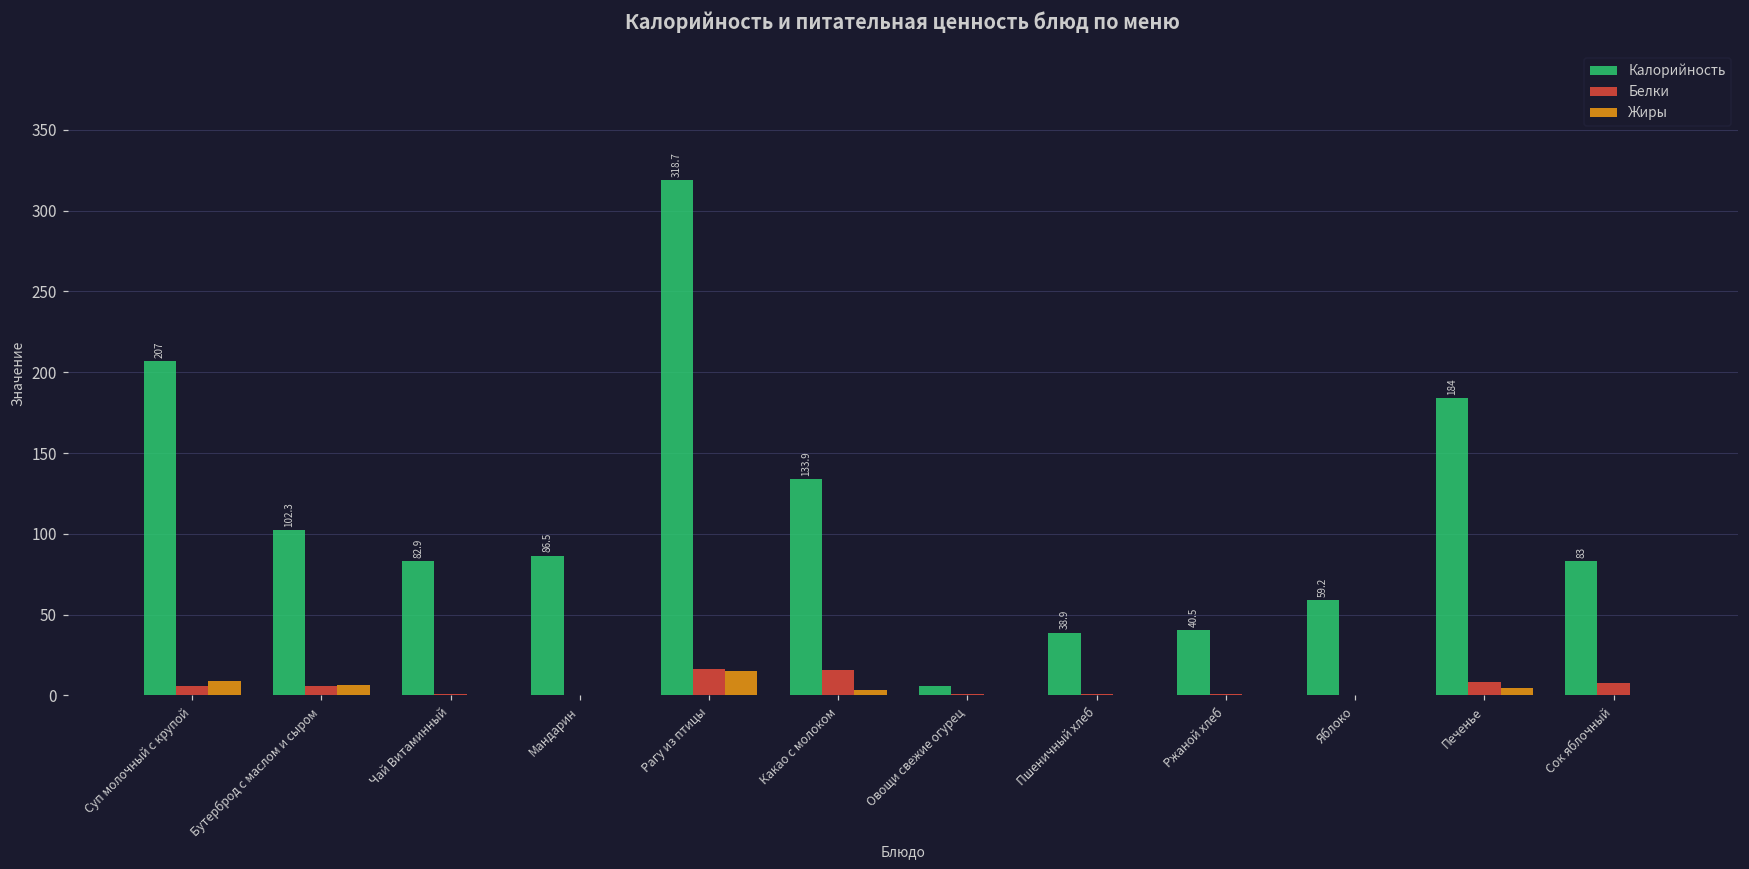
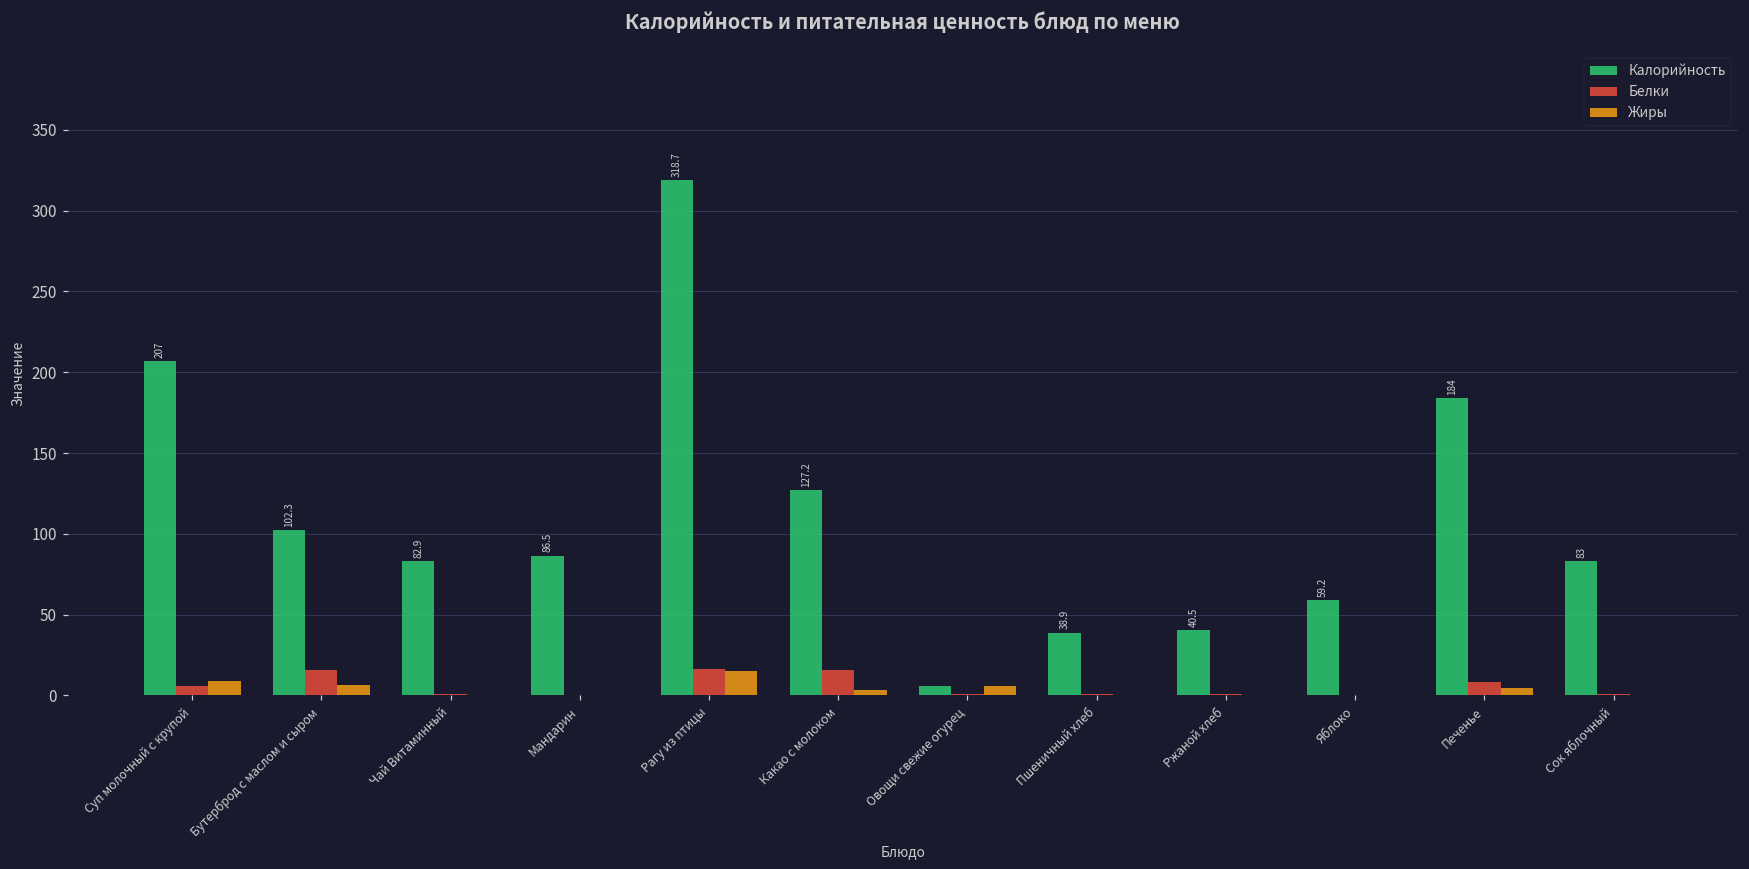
  {
    "Калорийность": {
      "Суп молочный с крупой": 207,
      "Бутерброд с маслом и сыром": 102.3,
      "Чай Витаминный": 82.9,
      "Мандарин": 86.5,
      "Рагу из птицы": 318.7,
-     "Какао с молоком": 133.9,
+     "Какао с молоком": 127.2,
      "Пшеничный хлеб": 38.9,
      "Ржаной хлеб": 40.5,
      "Яблоко": 59.2,
      "Печенье": 184,
      "Сок яблочный": 83
    },
    "Белки": {
      "Суп молочный с крупой": 6,
-     "Бутерброд с маслом и сыром": 6,
+     "Бутерброд с маслом и сыром": 16,
      "Рагу из птицы": 16,
      "Какао с молоком": 16,
      "Печенье": 8,
-     "Сок яблочный": 8
+     "Сок яблочный": 1
    },
    "Жиры": {
      "Суп молочный с крупой": 9,
      "Бутерброд с маслом и сыром": 6,
      "Рагу из птицы": 15,
      "Какао с молоком": 3,
-     "Овощи свежие огурец": 0,
+     "Овощи свежие огурец": 6,
      "Яблоко": 0,
      "Печенье": 4,
      "Сок яблочный": 0
    }
  }
